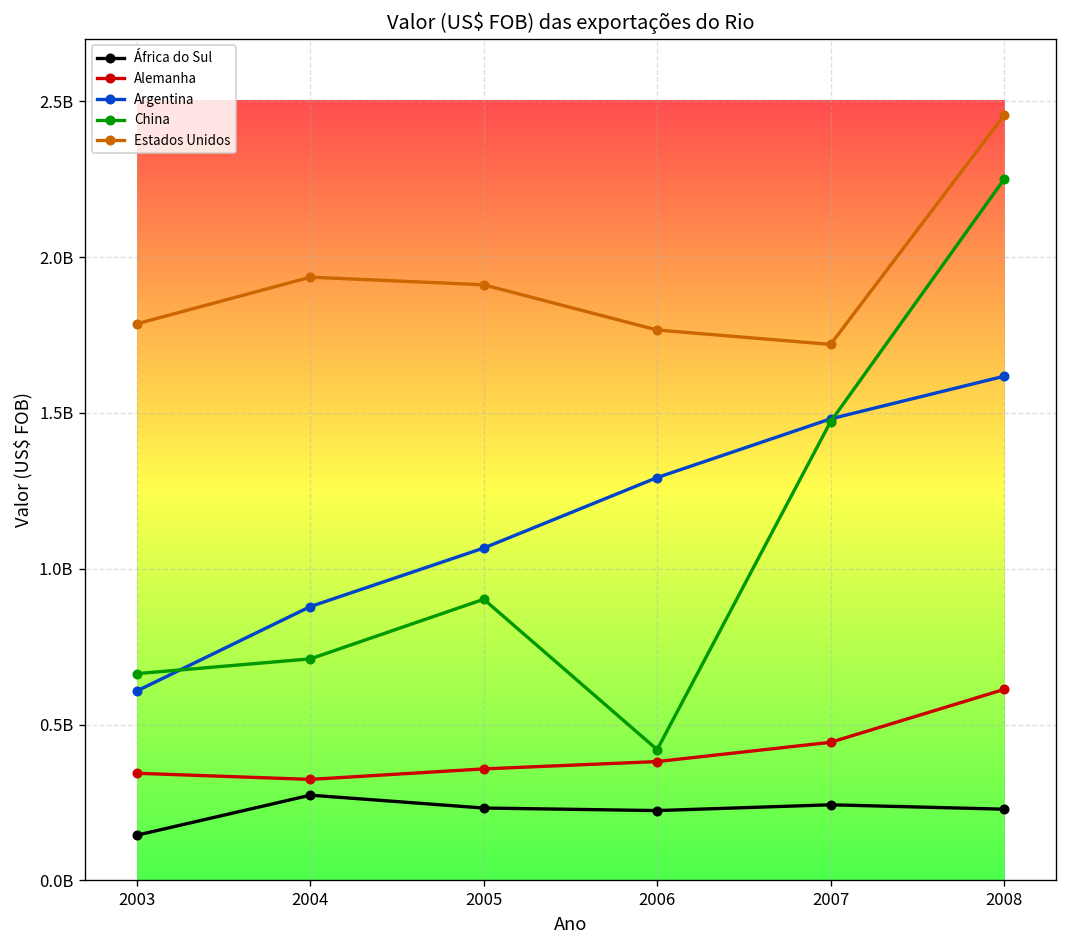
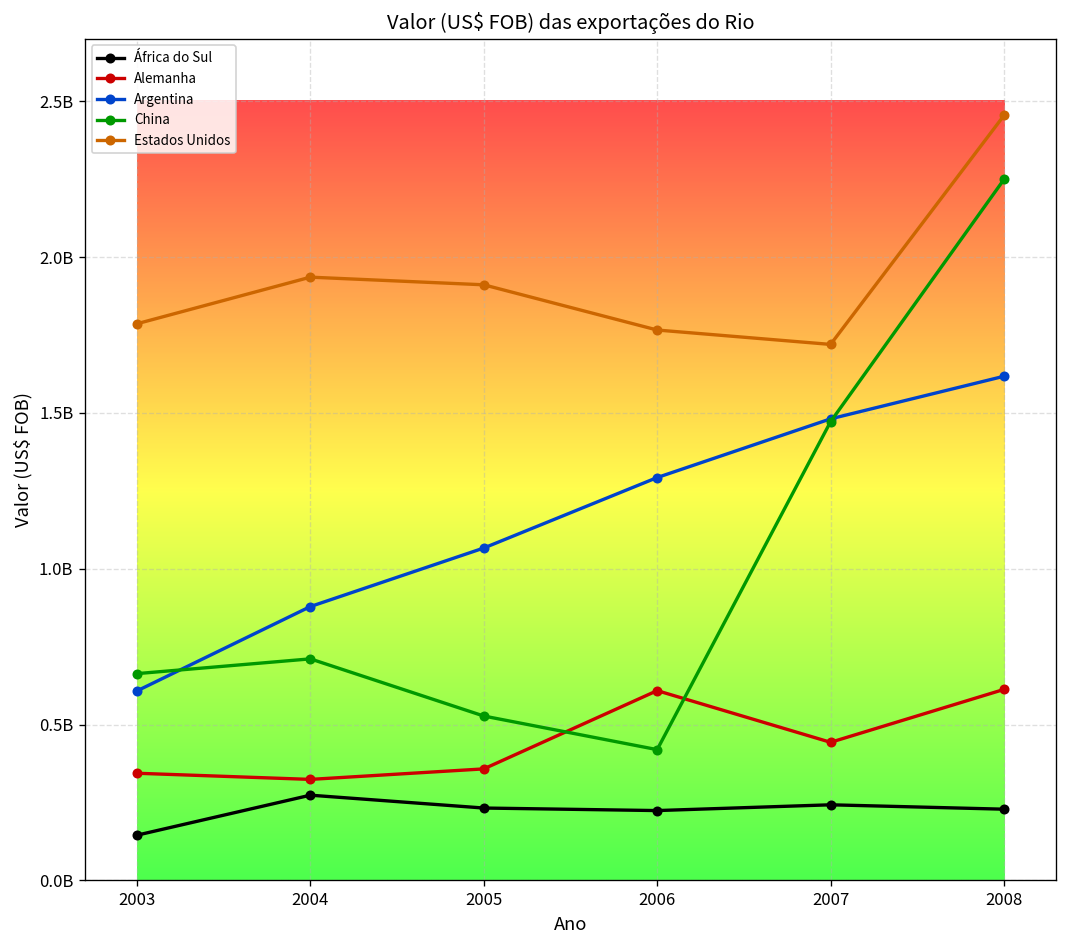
  {
    "África do Sul": {
      "2003": 150000000,
      "2004": 270000000,
      "2005": 230000000,
      "2006": 220000000,
      "2007": 240000000,
      "2008": 230000000
    },
    "Alemanha": {
      "2003": 340000000,
      "2004": 320000000,
      "2005": 360000000,
-     "2006": 380000000,
+     "2006": 610000000,
      "2007": 440000000,
      "2008": 610000000
    },
    "Argentina": {
      "2003": 610000000,
      "2004": 880000000,
      "2005": 1070000000,
      "2006": 1290000000,
      "2008": 1620000000
    },
    "China": {
      "2003": 660000000,
      "2004": 710000000,
-     "2005": 900000000,
+     "2005": 530000000,
      "2006": 420000000,
      "2008": 2250000000
    },
    "Estados Unidos": {
      "2003": 1790000000,
      "2004": 1940000000,
      "2005": 1910000000,
      "2006": 1770000000,
      "2007": 1720000000,
      "2008": 2450000000
    }
  }
